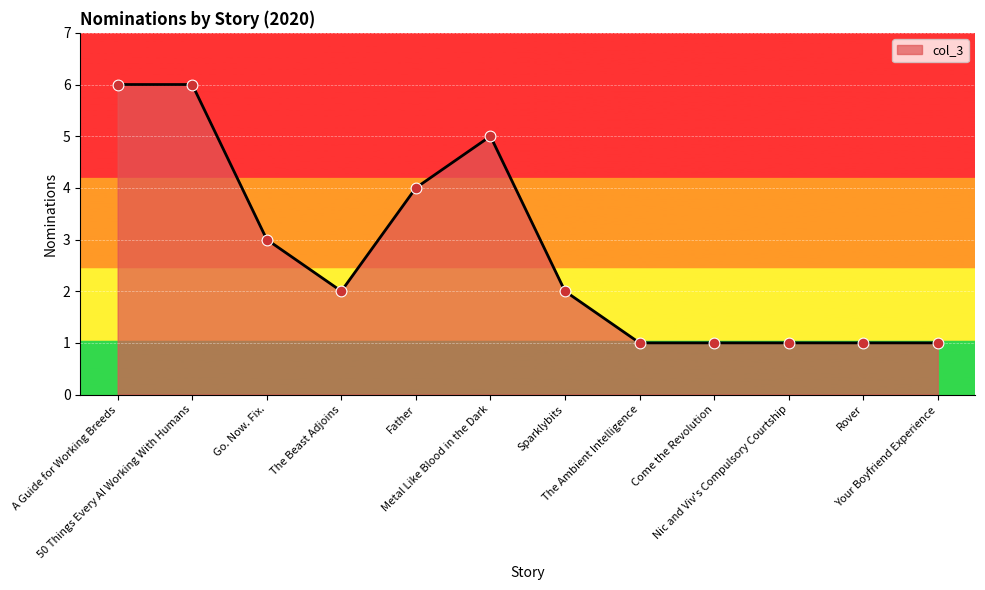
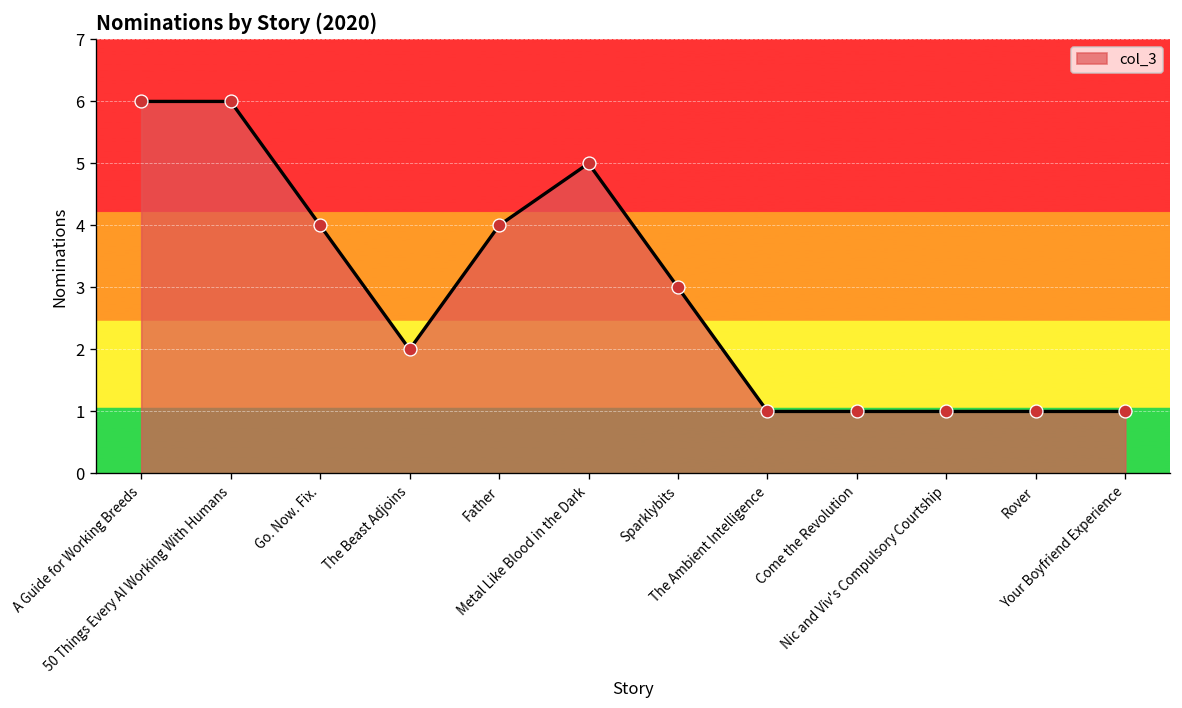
  {
    "A Guide for Working Breeds": 6,
    "50 Things Every AI Working With Humans": 6,
-   "Go. Now. Fix.": 3,
+   "Go. Now. Fix.": 4,
    "The Beast Adjoins": 2,
    "Father": 4,
    "Metal Like Blood in the Dark": 5,
-   "Sparklybits": 2,
+   "Sparklybits": 3,
    "The Ambient Intelligence": 1,
    "Come the Revolution": 1,
    "Nic and Viv's Compulsory Courtship": 1,
    "Rover": 1,
    "Your Boyfriend Experience": 1
  }
